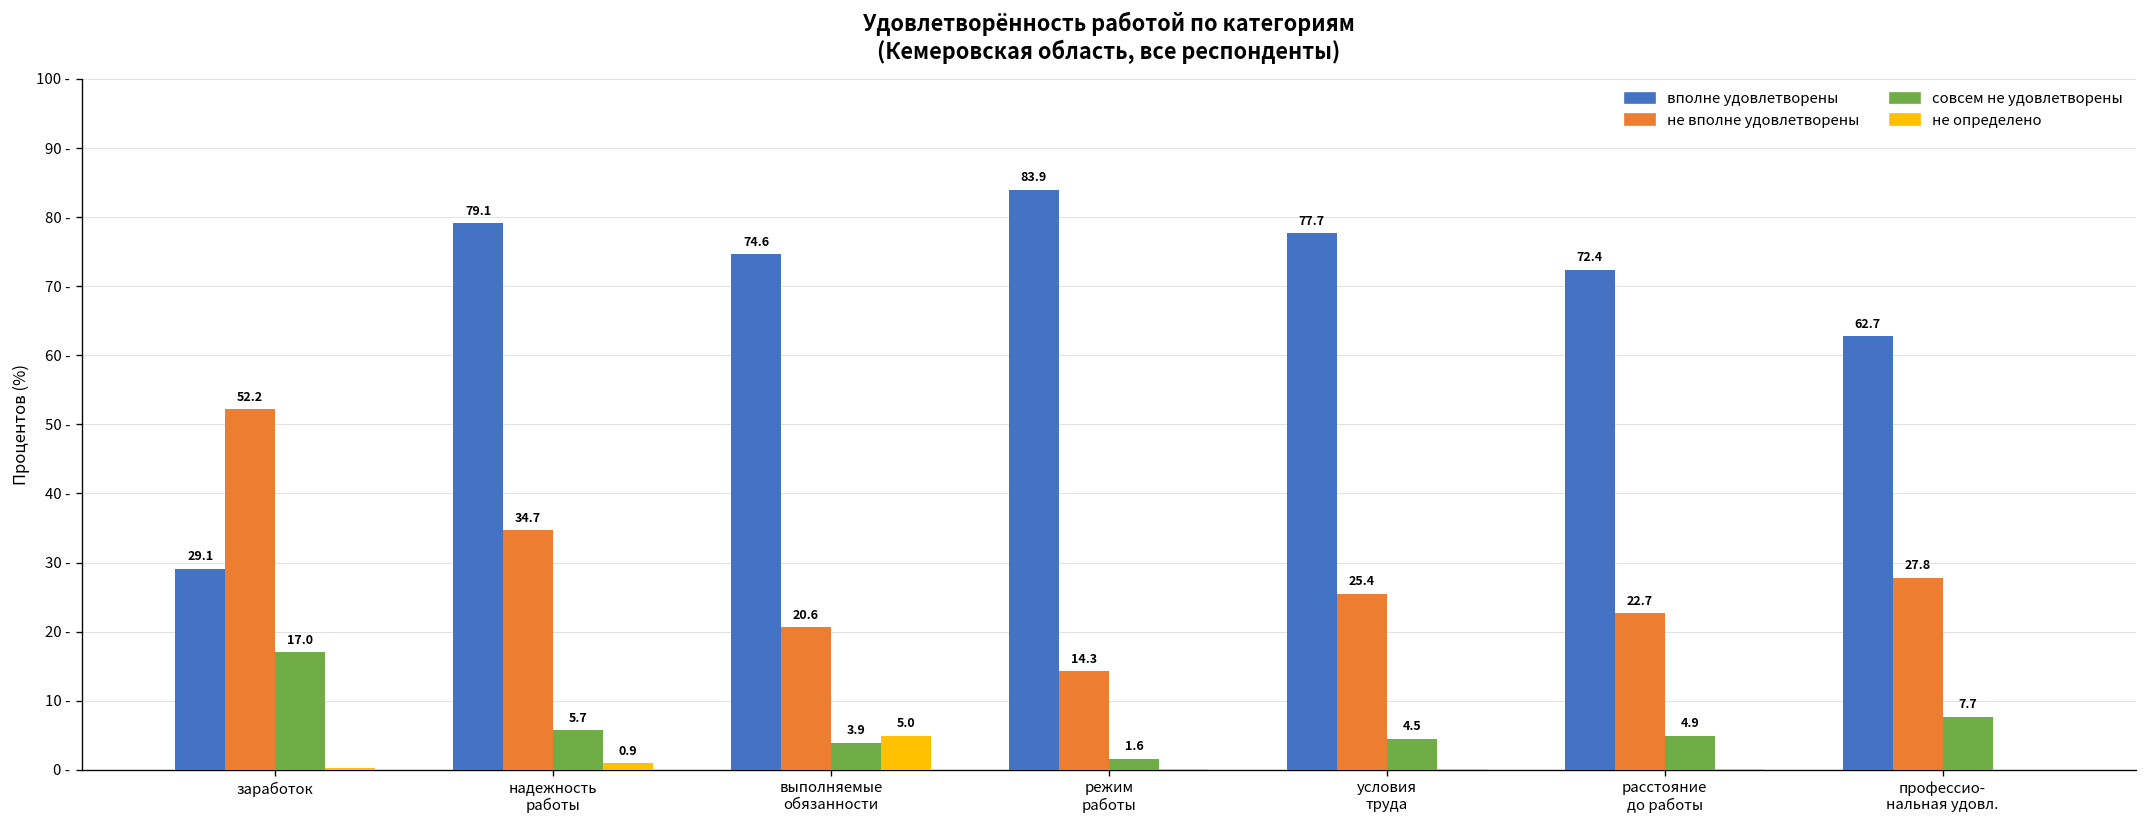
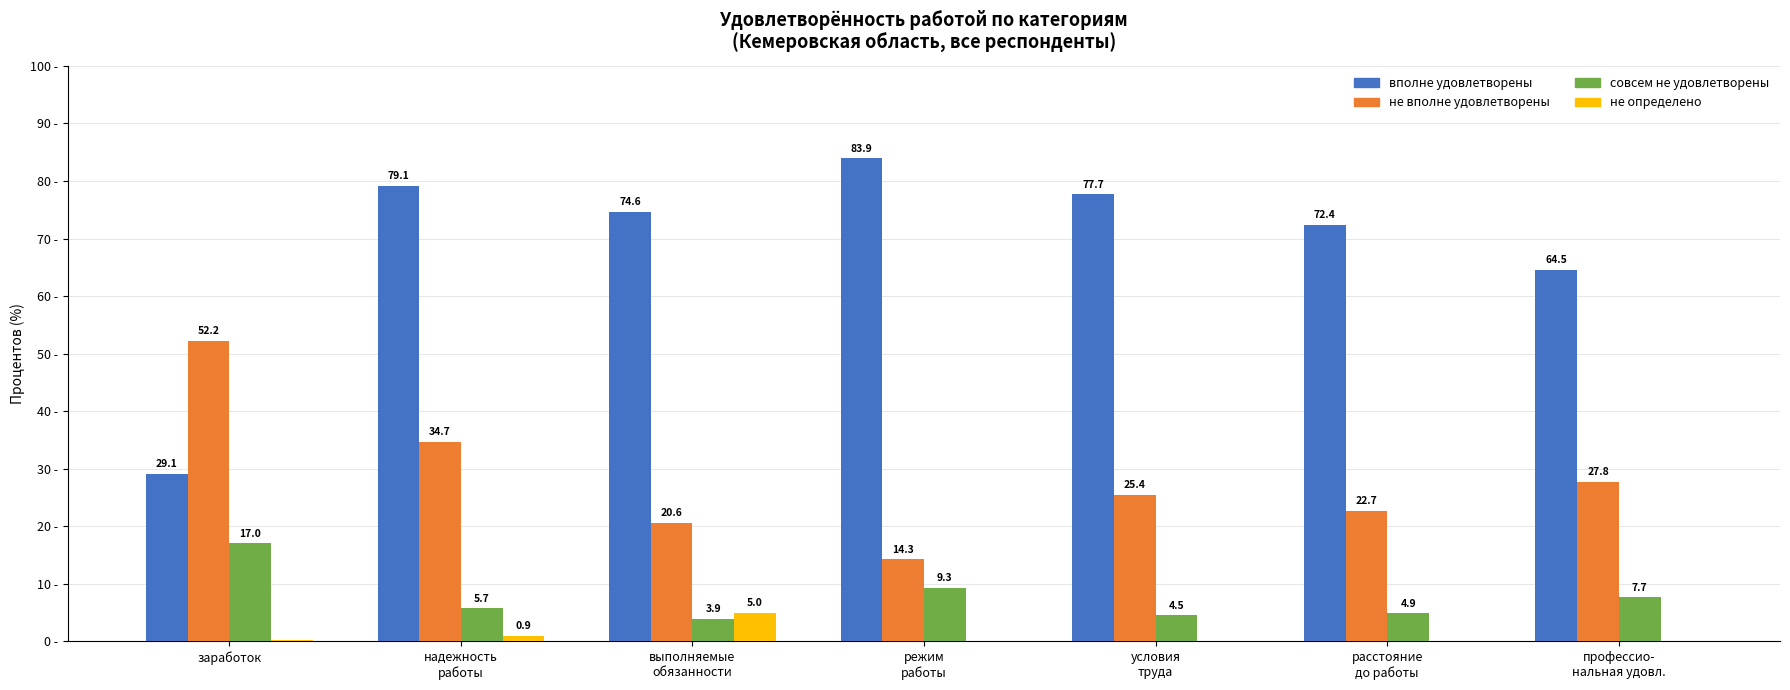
  {
    "вполне удовлетворены": {
      "заработок": 29.1,
      "надежность работы": 79.1,
      "выполняемые обязанности": 74.6,
      "режим работы": 83.9,
      "условия труда": 77.7,
      "расстояние до работы": 72.4,
-     "профессио- нальная удовл.": 62.7
+     "профессио- нальная удовл.": 64.5
    },
    "не вполне удовлетворены": {
      "заработок": 52.2,
      "надежность работы": 34.7,
      "выполняемые обязанности": 20.6,
      "режим работы": 14.3,
      "условия труда": 25.4,
      "расстояние до работы": 22.7,
      "профессио- нальная удовл.": 27.8
    },
    "совсем не удовлетворены": {
      "заработок": 17.0,
      "надежность работы": 5.7,
      "выполняемые обязанности": 3.9,
-     "режим работы": 1.6,
+     "режим работы": 9.3,
      "условия труда": 4.5,
      "расстояние до работы": 4.9,
      "профессио- нальная удовл.": 7.7
    },
    "не определено": {
      "надежность работы": 0.9,
      "выполняемые обязанности": 5.0
    }
  }
